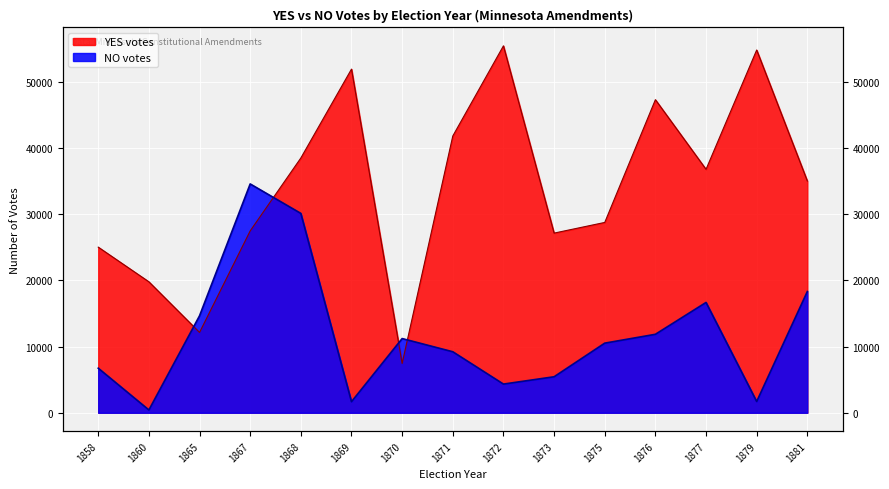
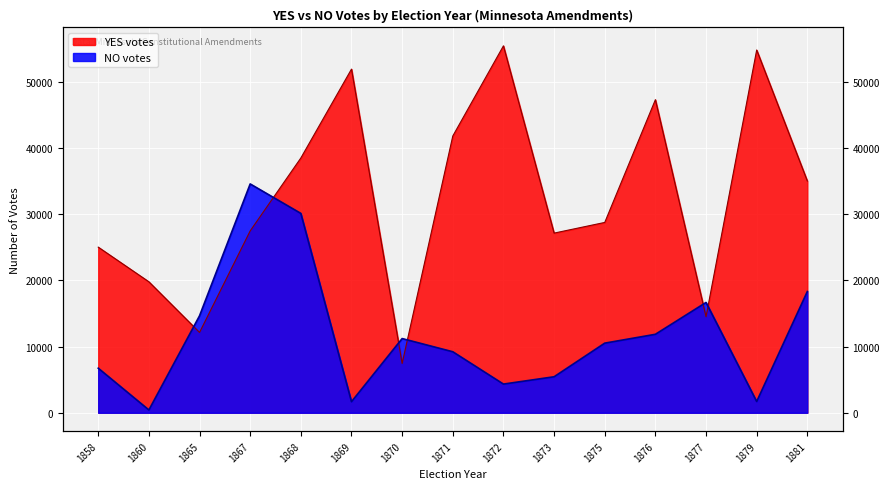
  {
    "YES votes": {
      "1858": 25000,
      "1860": 20000,
      "1865": 12000,
      "1867": 27000,
      "1868": 38000,
      "1869": 52000,
      "1870": 7000,
      "1871": 42000,
      "1872": 55000,
      "1873": 27000,
      "1875": 29000,
      "1876": 47000,
-     "1877": 37000,
+     "1877": 15000,
      "1879": 55000,
      "1881": 35000
    },
    "NO votes": {
      "1858": 7000,
      "1860": 0,
      "1865": 15000,
      "1867": 35000,
      "1868": 30000,
      "1869": 2000,
      "1870": 11000,
      "1871": 9000,
      "1872": 4000,
      "1873": 5000,
      "1875": 11000,
      "1876": 12000,
      "1877": 17000,
      "1879": 2000,
      "1881": 18000
    }
  }
